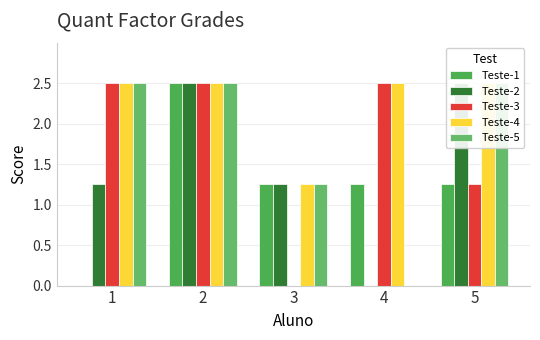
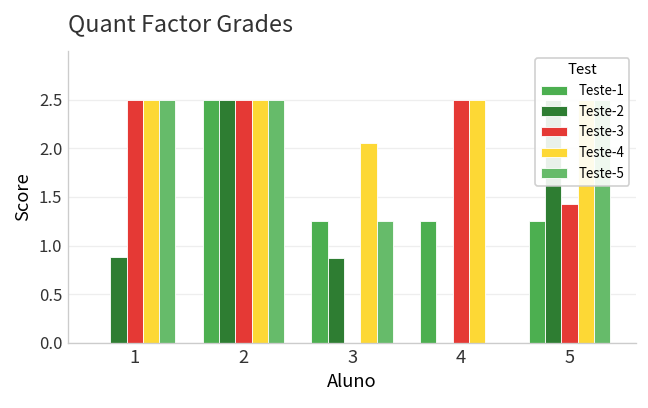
  {
    "Teste-2": {
-     "1": 1.3,
+     "1": 0.9,
      "2": 2.5,
-     "3": 1.3,
+     "3": 0.9,
      "4": 0.0
    },
    "Teste-3": {
      "1": 2.5,
      "2": 2.5,
      "3": 0.0,
      "4": 2.5,
-     "5": 1.3
+     "5": 1.4
    },
    "Teste-4": {
      "1": 2.5,
      "2": 2.5,
-     "3": 1.3,
+     "3": 2.1,
      "4": 2.5
    }
  }
